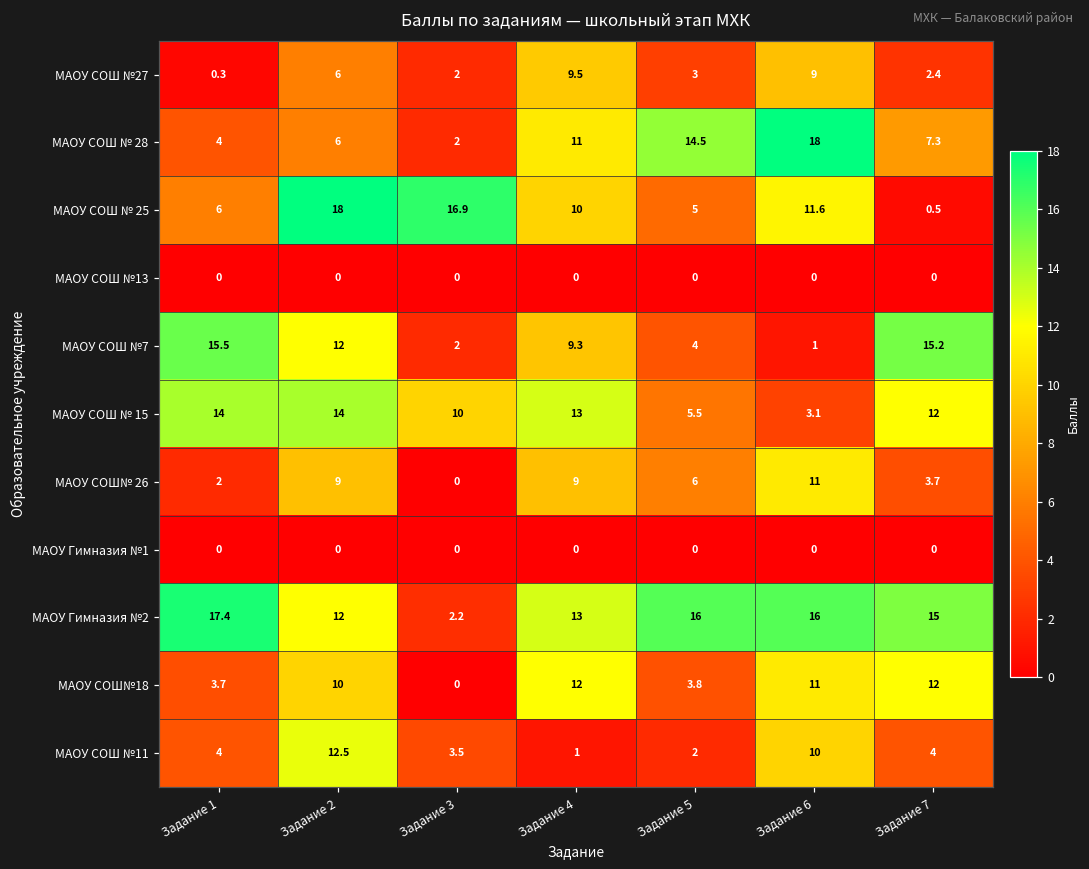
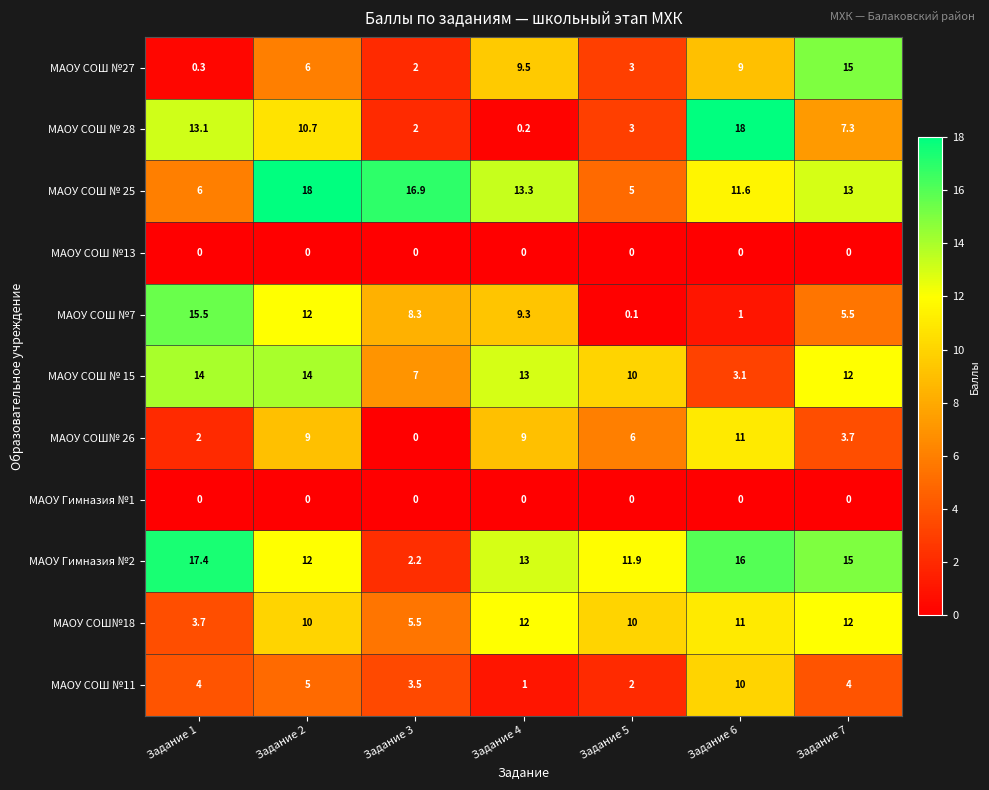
  {
    "МАОУ СОШ №27": {
      "Задание 1": 0.3,
      "Задание 2": 6,
      "Задание 3": 2,
      "Задание 4": 9.5,
      "Задание 5": 3,
      "Задание 6": 9,
-     "Задание 7": 2.4
+     "Задание 7": 15
    },
    "МАОУ СОШ № 28": {
-     "Задание 1": 4,
-     "Задание 2": 6,
+     "Задание 1": 13.1,
+     "Задание 2": 10.7,
      "Задание 3": 2,
-     "Задание 4": 11,
-     "Задание 5": 14.5,
+     "Задание 4": 0.2,
+     "Задание 5": 3,
      "Задание 6": 18,
      "Задание 7": 7.3
    },
    "МАОУ СОШ № 25": {
      "Задание 1": 6,
      "Задание 2": 18,
      "Задание 3": 16.9,
-     "Задание 4": 10,
+     "Задание 4": 13.3,
      "Задание 5": 5,
      "Задание 6": 11.6,
-     "Задание 7": 0.5
+     "Задание 7": 13
    },
    "МАОУ СОШ №13": {
      "Задание 1": 0,
      "Задание 2": 0,
      "Задание 3": 0,
      "Задание 4": 0,
      "Задание 5": 0,
      "Задание 6": 0,
      "Задание 7": 0
    },
    "МАОУ СОШ №7": {
      "Задание 1": 15.5,
      "Задание 2": 12,
-     "Задание 3": 2,
+     "Задание 3": 8.3,
      "Задание 4": 9.3,
-     "Задание 5": 4,
+     "Задание 5": 0.1,
      "Задание 6": 1,
-     "Задание 7": 15.2
+     "Задание 7": 5.5
    },
    "МАОУ СОШ № 15": {
      "Задание 1": 14,
      "Задание 2": 14,
-     "Задание 3": 10,
+     "Задание 3": 7,
      "Задание 4": 13,
-     "Задание 5": 5.5,
+     "Задание 5": 10,
      "Задание 6": 3.1,
      "Задание 7": 12
    },
    "МАОУ СОШ№ 26": {
      "Задание 1": 2,
      "Задание 2": 9,
      "Задание 3": 0,
      "Задание 4": 9,
      "Задание 5": 6,
      "Задание 6": 11,
      "Задание 7": 3.7
    },
    "МАОУ Гимназия №1": {
      "Задание 1": 0,
      "Задание 2": 0,
      "Задание 3": 0,
      "Задание 4": 0,
      "Задание 5": 0,
      "Задание 6": 0,
      "Задание 7": 0
    },
    "МАОУ Гимназия №2": {
      "Задание 1": 17.4,
      "Задание 2": 12,
      "Задание 3": 2.2,
      "Задание 4": 13,
-     "Задание 5": 16,
+     "Задание 5": 11.9,
      "Задание 6": 16,
      "Задание 7": 15
    },
    "МАОУ СОШ№18": {
      "Задание 1": 3.7,
      "Задание 2": 10,
-     "Задание 3": 0,
+     "Задание 3": 5.5,
      "Задание 4": 12,
-     "Задание 5": 3.8,
+     "Задание 5": 10,
      "Задание 6": 11,
      "Задание 7": 12
    },
    "МАОУ СОШ №11": {
      "Задание 1": 4,
-     "Задание 2": 12.5,
+     "Задание 2": 5,
      "Задание 3": 3.5,
      "Задание 4": 1,
      "Задание 5": 2,
      "Задание 6": 10,
      "Задание 7": 4
    }
  }
